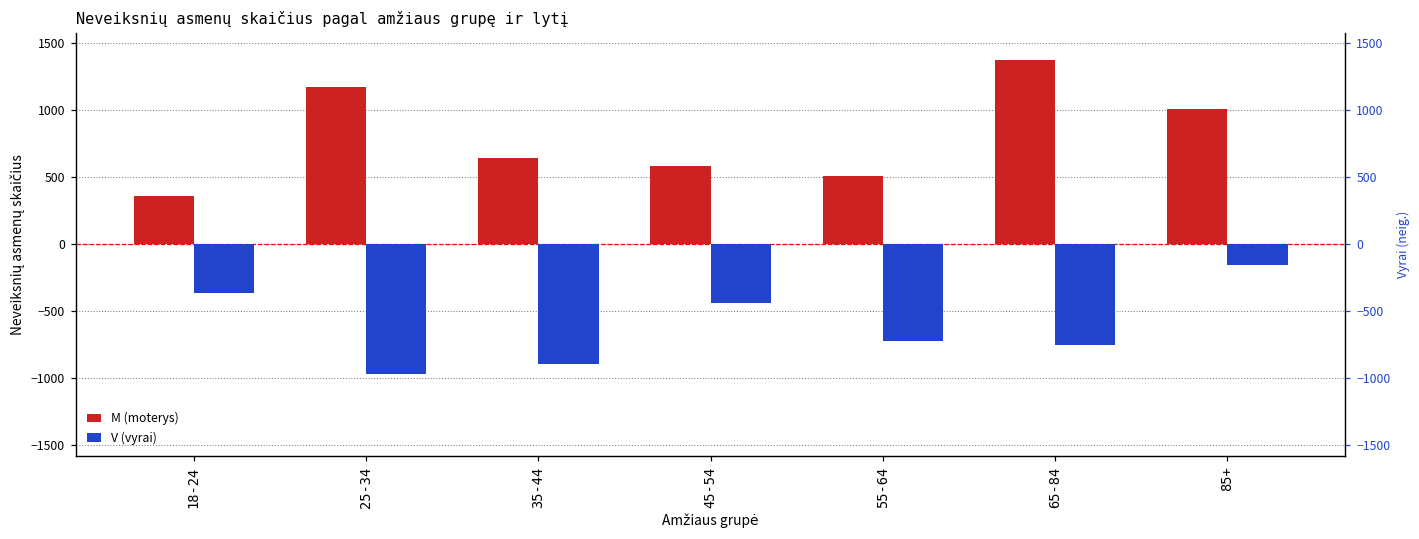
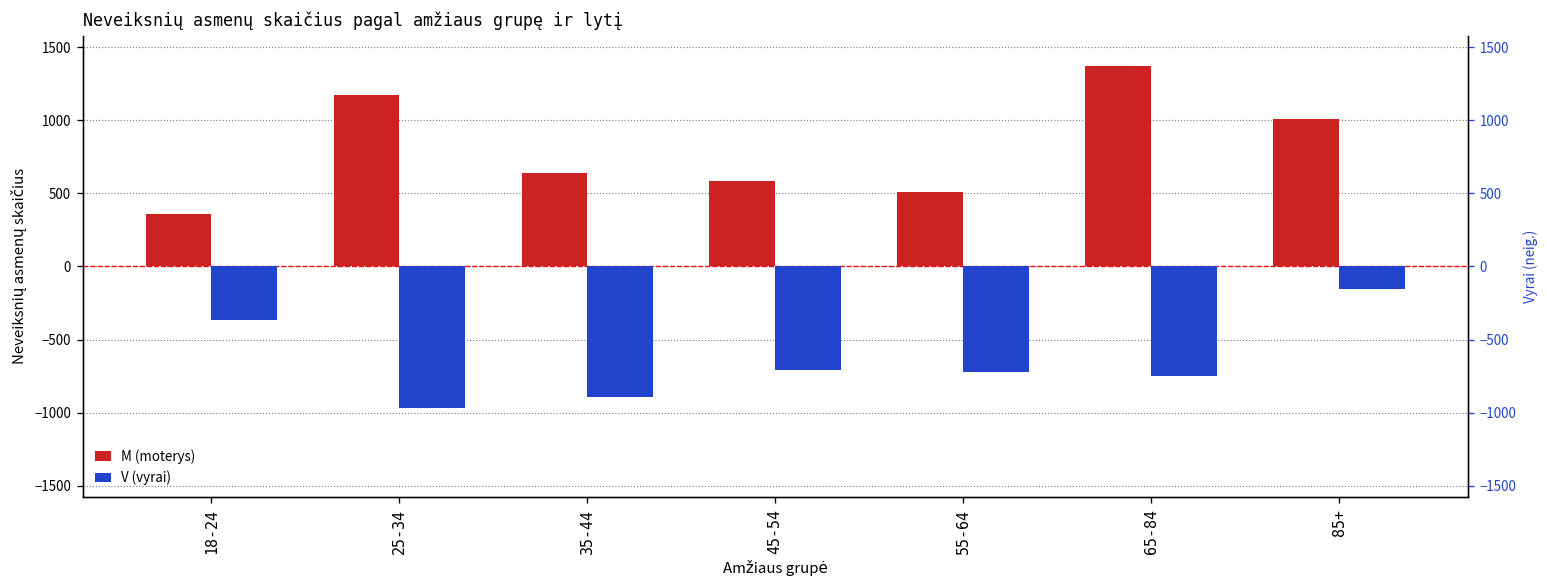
  {
    "M (moterys)": {
      "18-24": 360,
      "25-34": 1170,
      "35-44": 640,
      "45-54": 590,
      "55-64": 510,
      "65-84": 1370,
      "85+": 1010
    },
    "V (vyrai)": {
      "18-24": -370,
      "25-34": -970,
      "35-44": -890,
-     "45-54": -440,
+     "45-54": -710,
      "55-64": -720,
      "65-84": -750,
      "85+": -150
    }
  }
